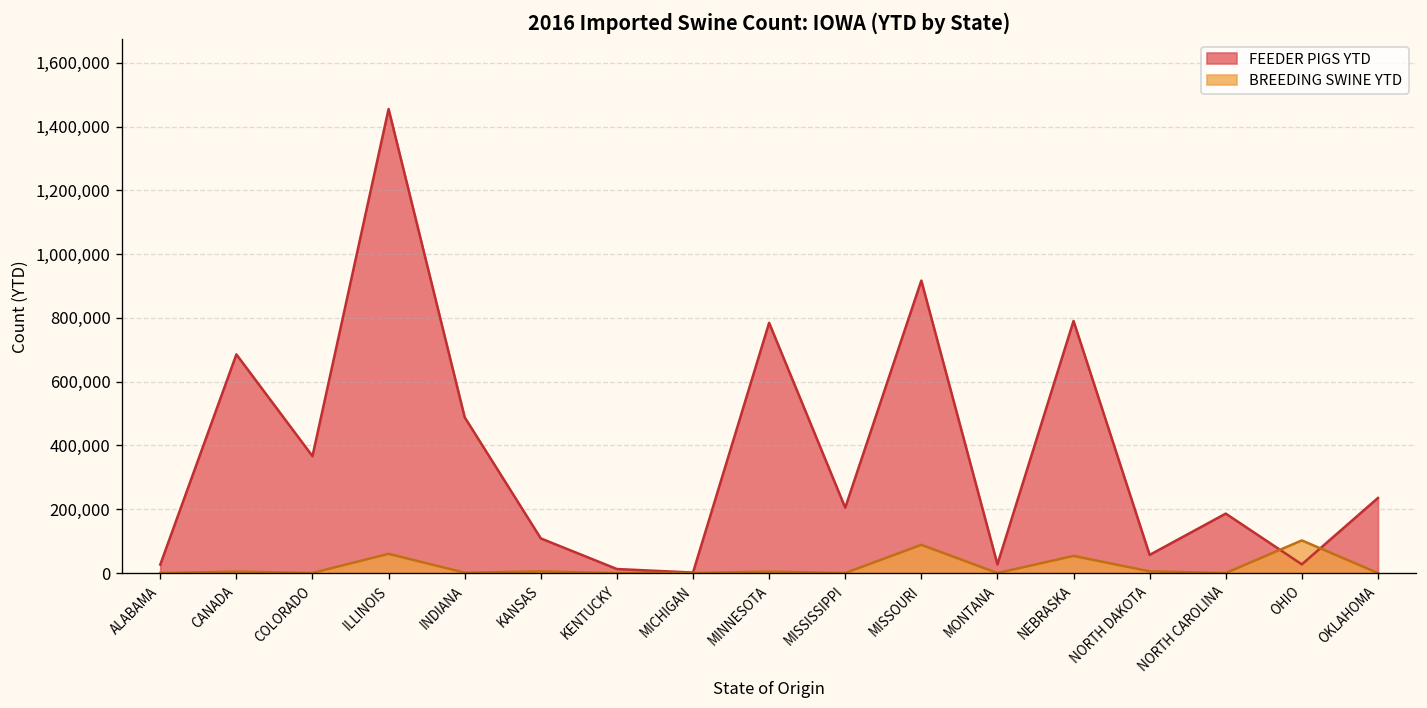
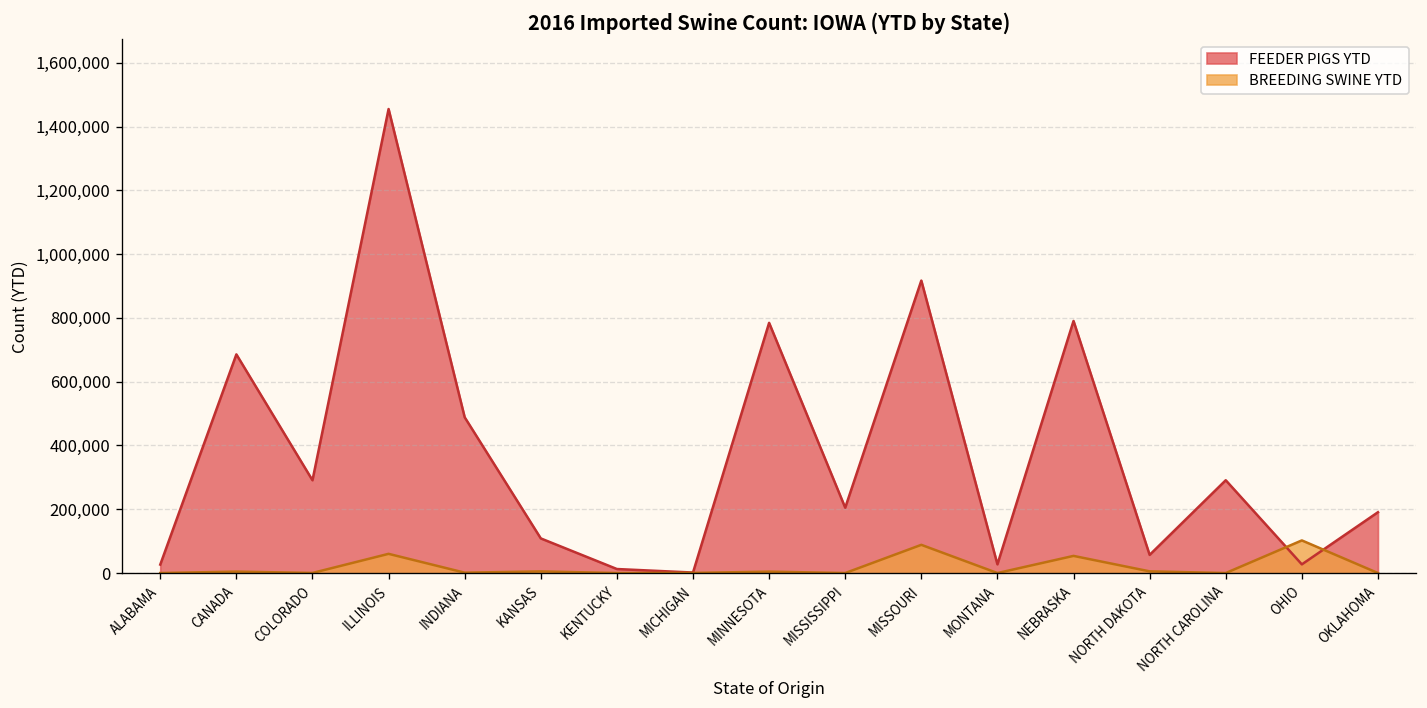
  {
    "FEEDER PIGS YTD": {
      "ALABAMA": "30,000",
      "CANADA": "690,000",
-     "COLORADO": "370,000",
+     "COLORADO": "290,000",
      "ILLINOIS": "1,450,000",
      "INDIANA": "490,000",
      "KANSAS": "110,000",
      "KENTUCKY": "10,000",
      "MINNESOTA": "780,000",
      "MISSISSIPPI": "200,000",
      "MISSOURI": "920,000",
      "MONTANA": "30,000",
      "NEBRASKA": "790,000",
      "NORTH DAKOTA": "60,000",
-     "NORTH CAROLINA": "190,000",
+     "NORTH CAROLINA": "290,000",
      "OHIO": "30,000",
-     "OKLAHOMA": "240,000"
+     "OKLAHOMA": "190,000"
    },
    "BREEDING SWINE YTD": {
      "ALABAMA": "0",
      "CANADA": "0",
      "COLORADO": "0",
      "ILLINOIS": "60,000",
      "INDIANA": "0",
      "KANSAS": "10,000",
      "KENTUCKY": "0",
      "MINNESOTA": "0",
      "MISSISSIPPI": "0",
      "MISSOURI": "90,000",
      "MONTANA": "0",
      "NEBRASKA": "50,000",
      "NORTH DAKOTA": "10,000",
      "NORTH CAROLINA": "0",
      "OHIO": "100,000",
      "OKLAHOMA": "0"
    }
  }
